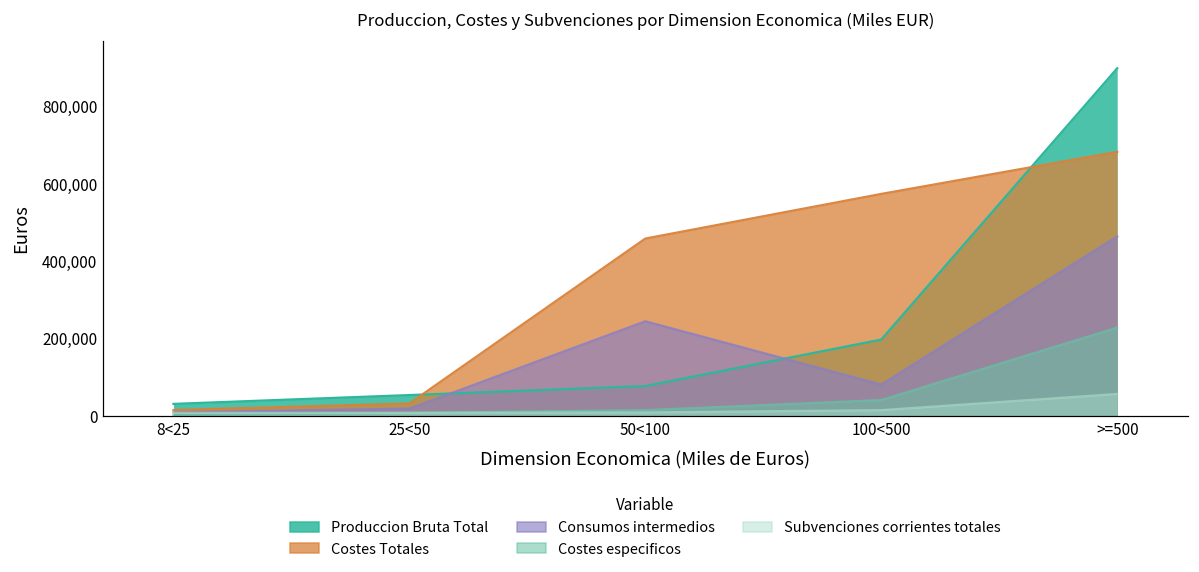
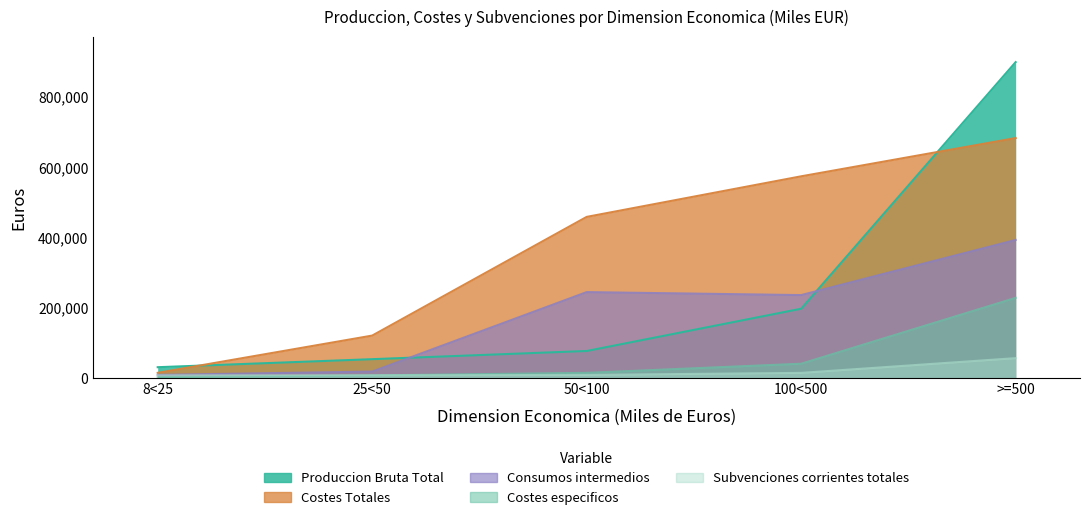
  {
    "Costes Totales": {
-     "25<50": "30,000",
+     "25<50": "120,000",
      "50<100": "460,000",
      "100<500": "570,000",
      ">=500": "680,000"
    },
    "Consumos intermedios": {
      "25<50": "20,000",
      "50<100": "240,000",
-     "100<500": "80,000",
-     ">=500": "460,000"
+     "100<500": "240,000",
+     ">=500": "390,000"
    },
    "Subvenciones corrientes totales": {
      "100<500": "20,000",
      ">=500": "60,000"
    }
  }
